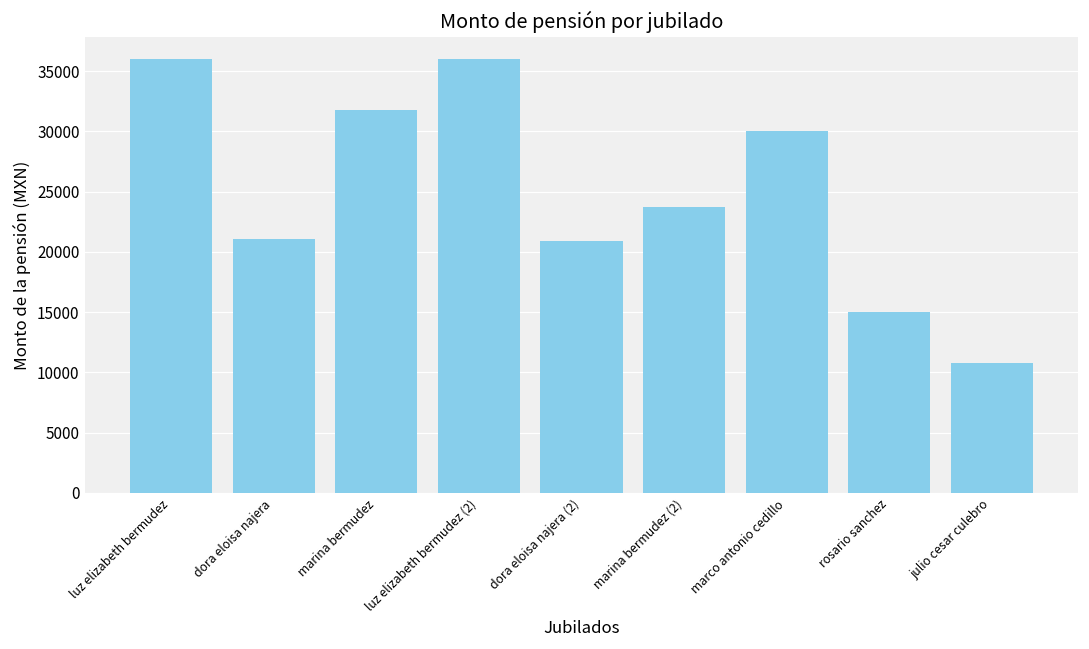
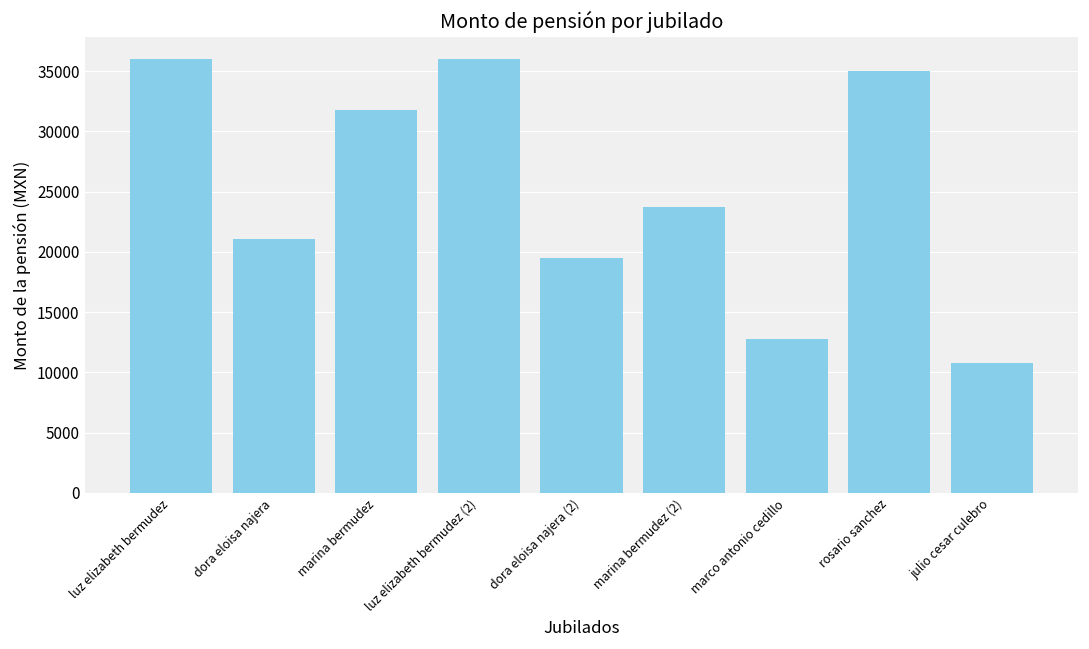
  {
    "luz elizabeth bermudez": 36000,
    "dora eloisa najera": 21100,
    "marina bermudez": 31800,
    "luz elizabeth bermudez (2)": 36000,
-   "dora eloisa najera (2)": 20900,
+   "dora eloisa najera (2)": 19500,
    "marina bermudez (2)": 23700,
-   "marco antonio cedillo": 30000,
-   "rosario sanchez": 15000,
+   "marco antonio cedillo": 12800,
+   "rosario sanchez": 35000,
    "julio cesar culebro": 10800
  }
